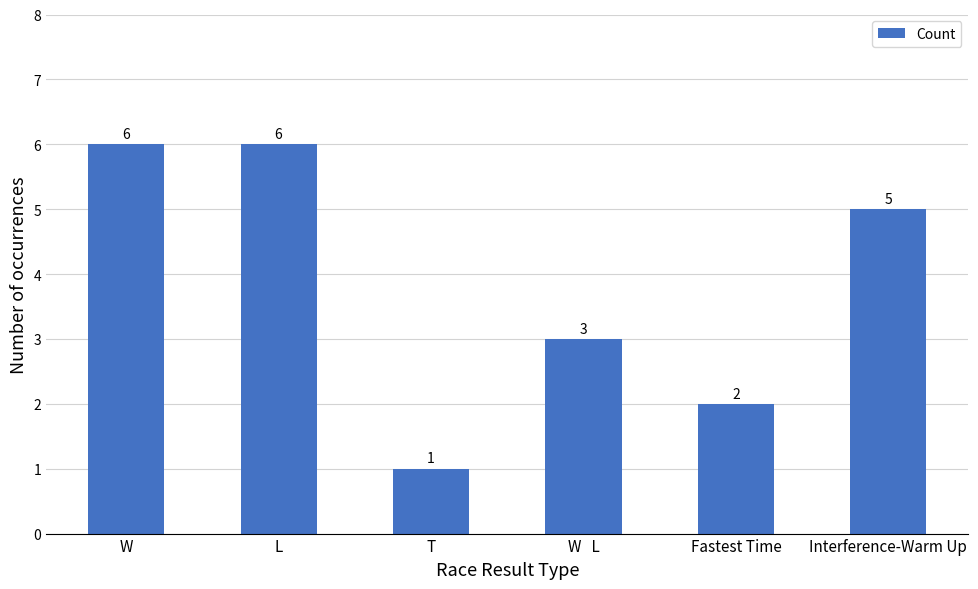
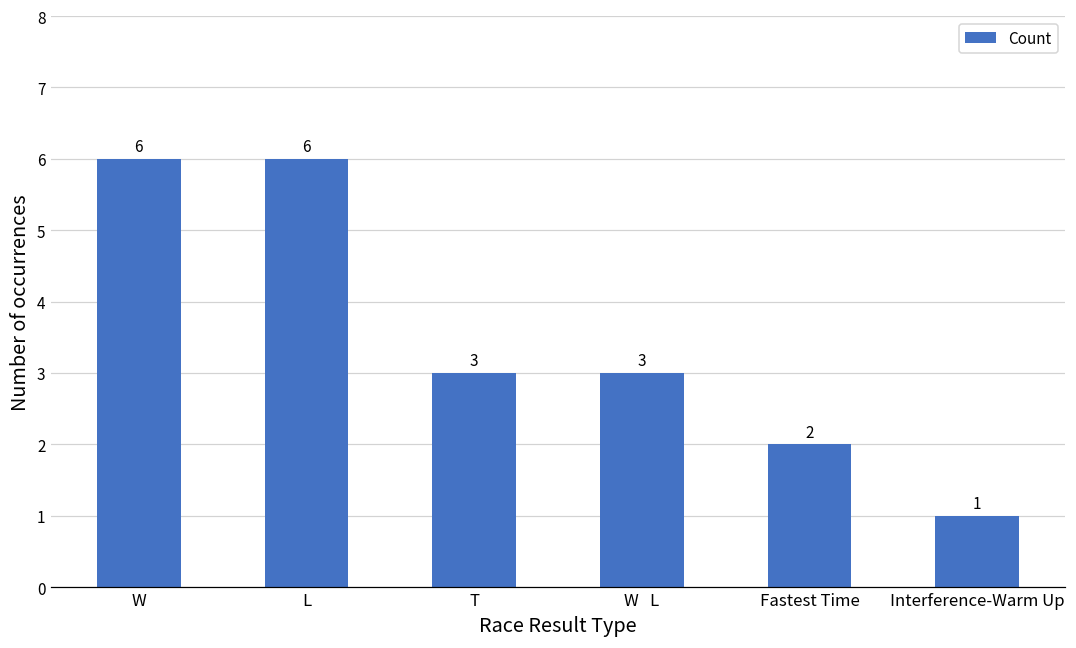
  {
    "W": 6,
    "L": 6,
-   "T": 1,
+   "T": 3,
    "W L": 3,
    "Fastest Time": 2,
-   "Interference-Warm Up": 5
+   "Interference-Warm Up": 1
  }
